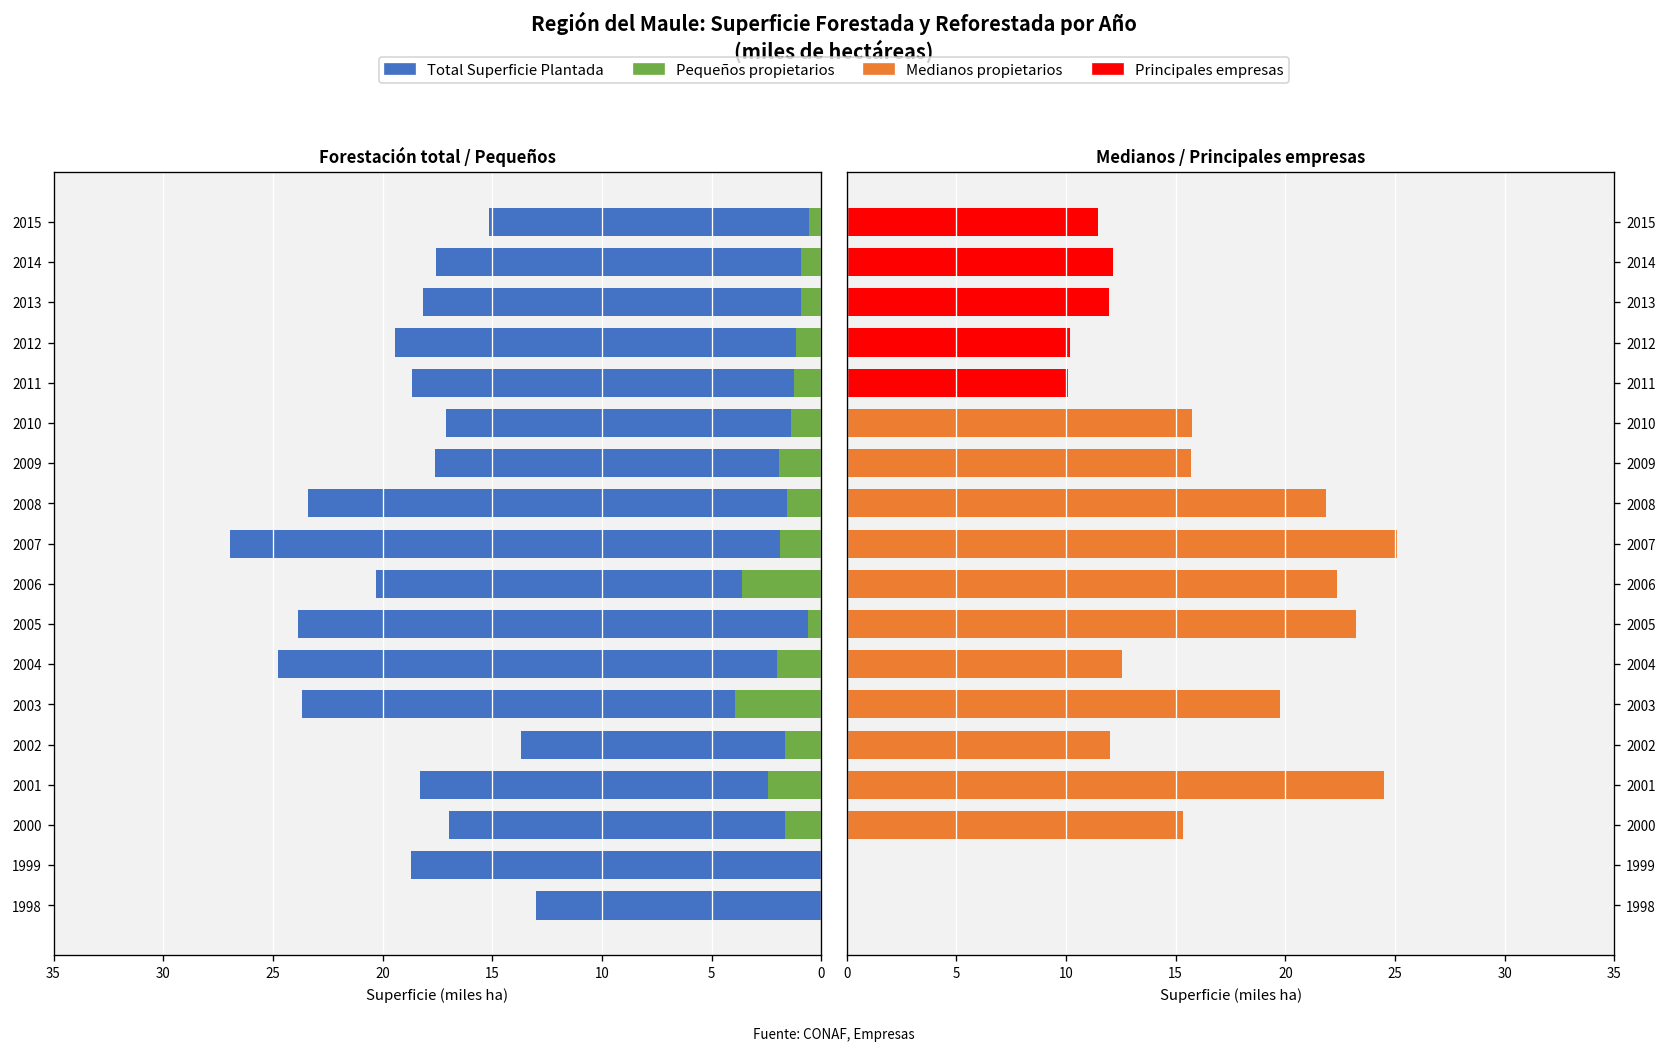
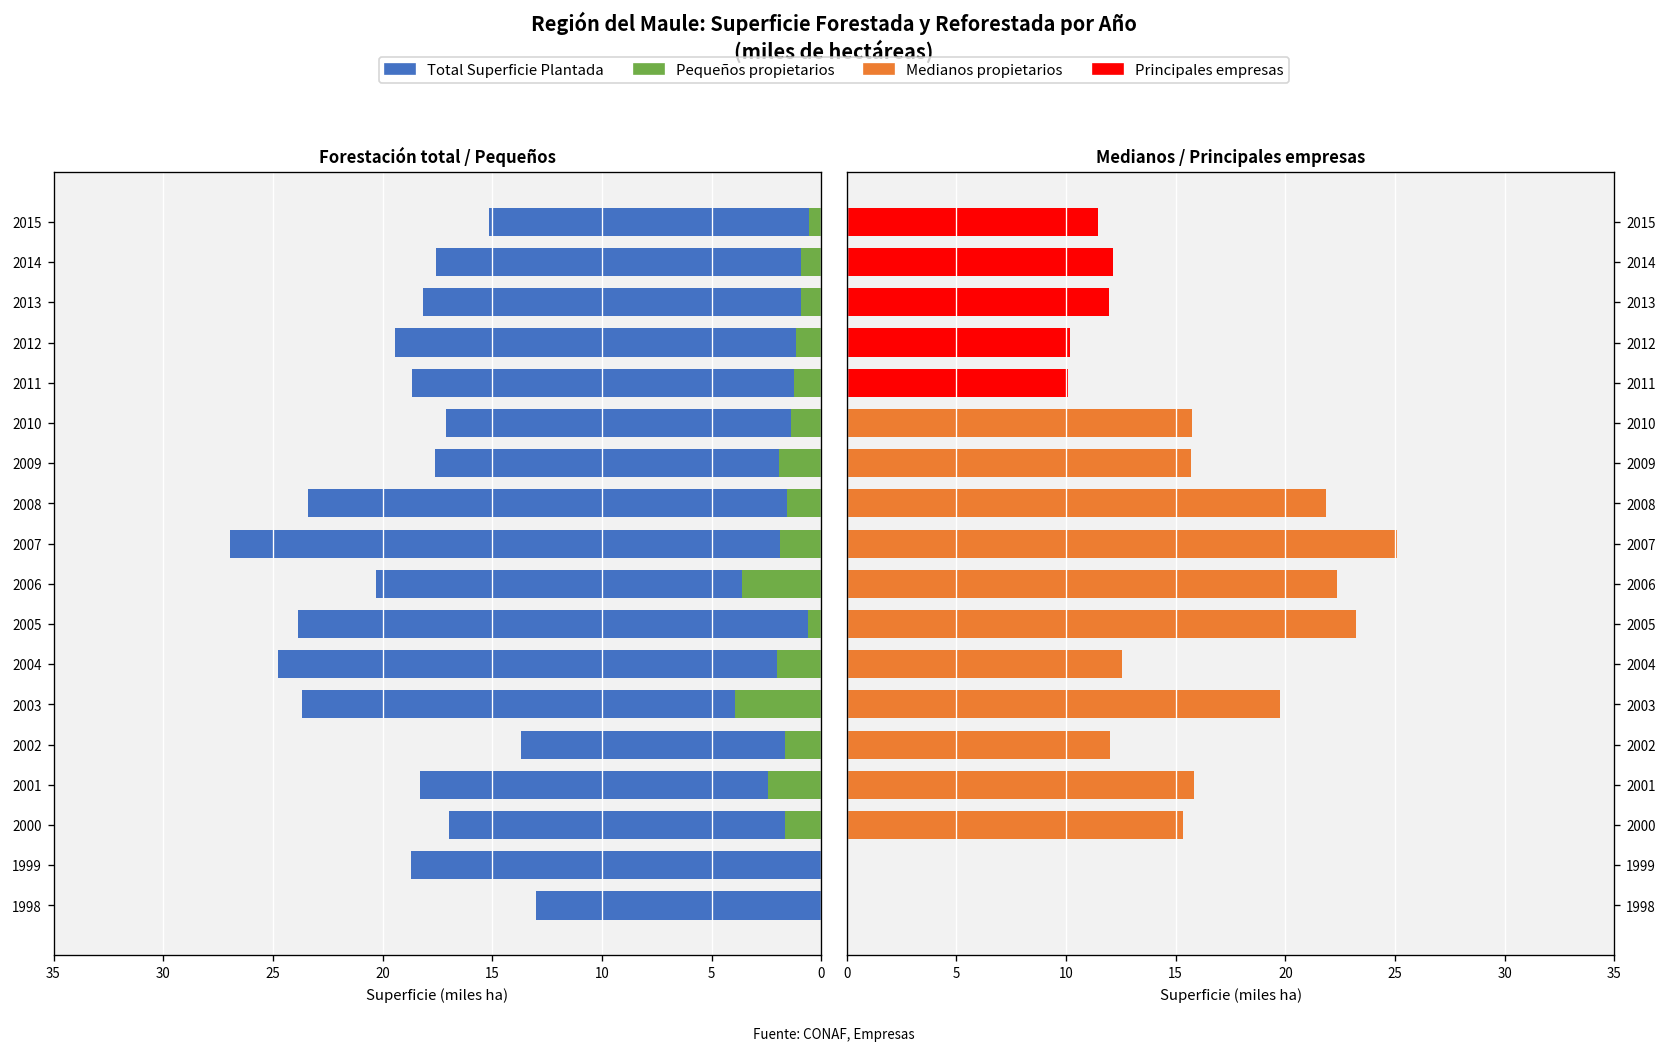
  {
    "Medianos / Principales empresas": {
      "Medianos propietarios": {
        "2010": 15.8,
        "2009": 15.7,
        "2008": 21.8,
        "2007": 25.1,
        "2006": 22.3,
        "2005": 23.2,
        "2004": 12.6,
        "2003": 19.8,
        "2002": 12.0,
-       "2001": 24.5,
+       "2001": 15.8,
        "2000": 15.3,
        "1999": 0.0,
        "1998": 0.0
      },
      "Principales empresas": {
        "2015": 11.5,
        "2014": 12.1,
        "2013": 11.9,
        "2012": 10.2,
        "2011": 10.1,
        "2010": 0.0,
        "2009": 0.0,
        "2008": 0.0,
        "2007": 0.0,
        "2006": 0.0,
        "2005": 0.0,
        "2004": 0.0,
        "2003": 0.0,
        "2002": 0.0,
        "2001": 0.0,
        "2000": 0.0,
        "1999": 0.0,
        "1998": 0.0
      }
    }
  }
